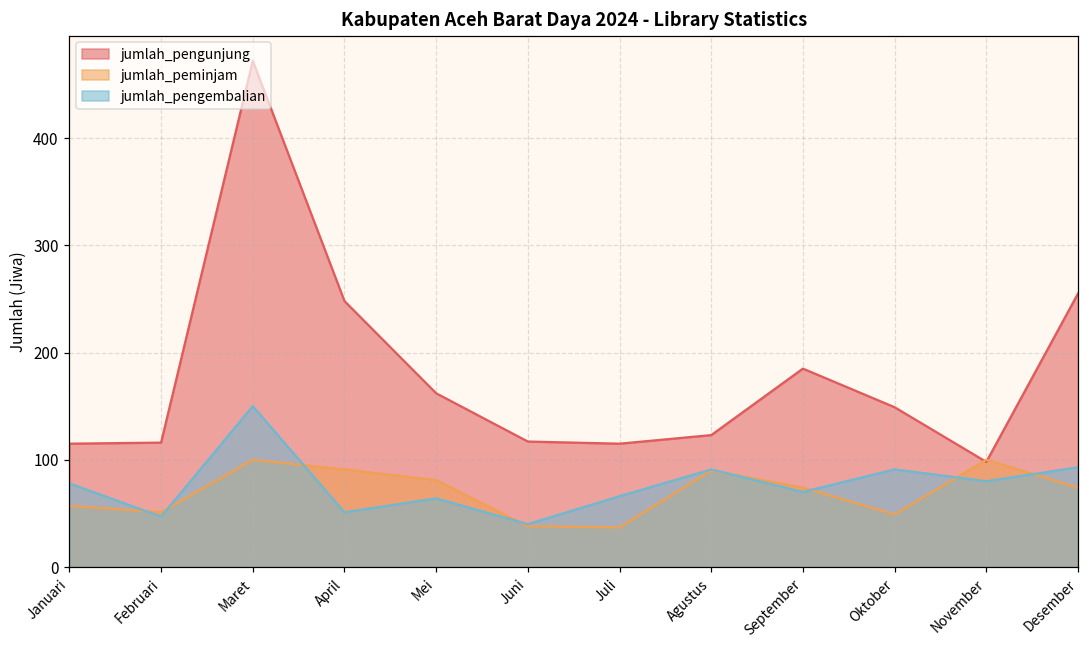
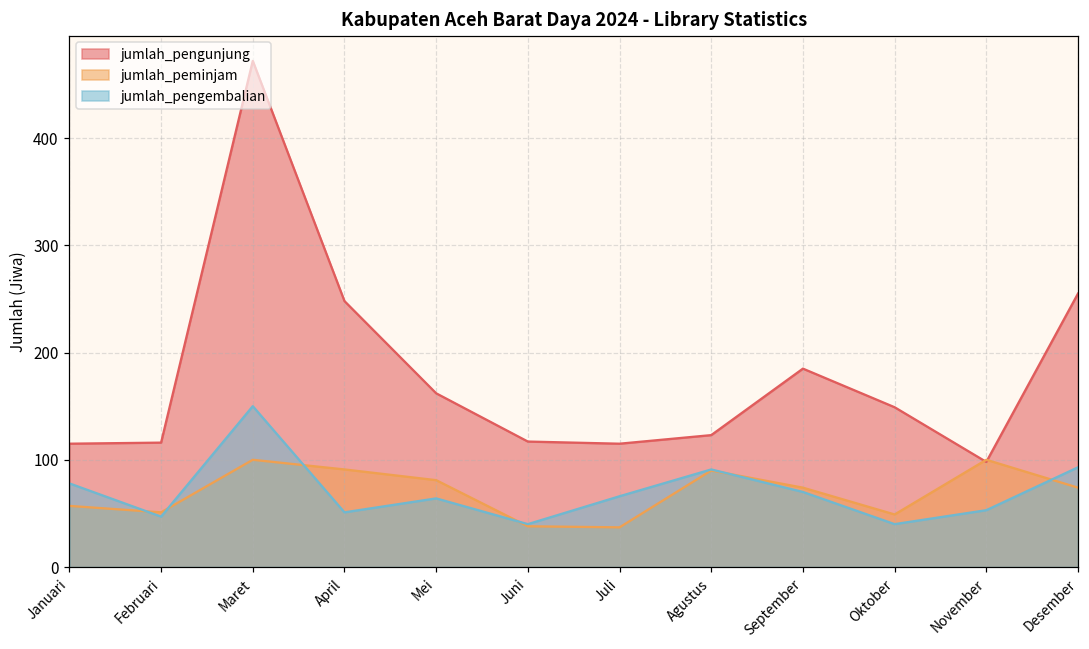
  {
    "jumlah_pengembalian": {
      "Januari": 80,
      "Februari": 50,
      "Maret": 150,
      "April": 50,
      "Mei": 60,
      "Juli": 70,
      "September": 70,
-     "Oktober": 90,
-     "November": 80,
+     "Oktober": 40,
+     "November": 50,
      "Desember": 90
    }
  }
